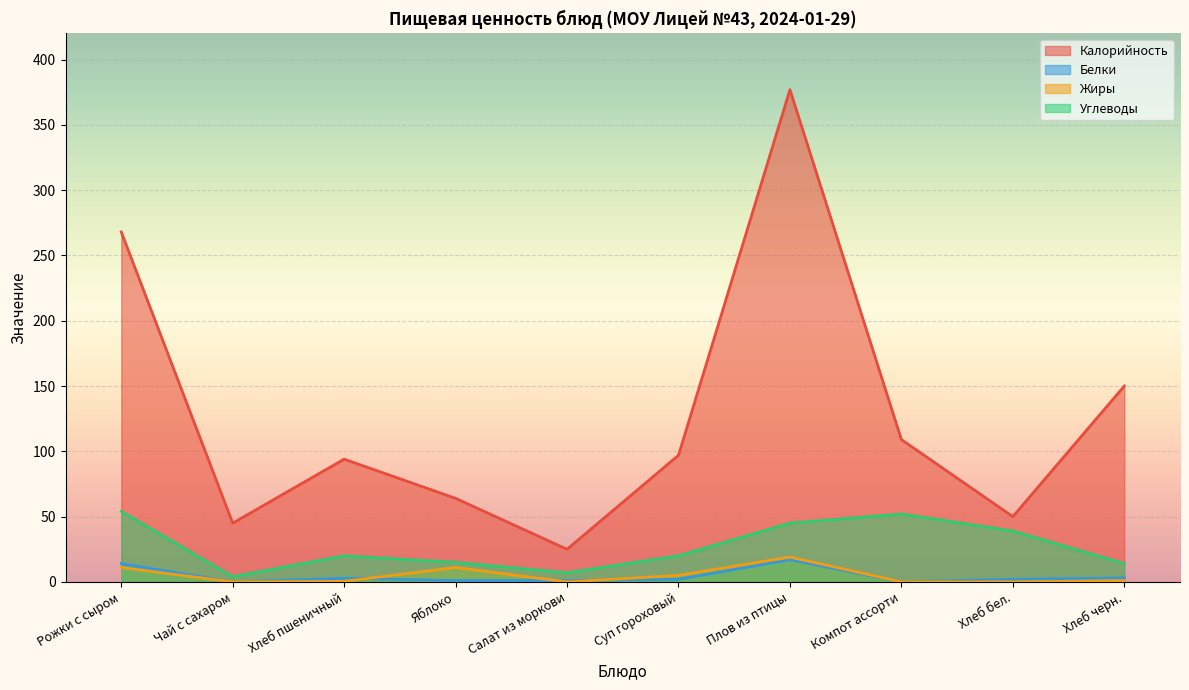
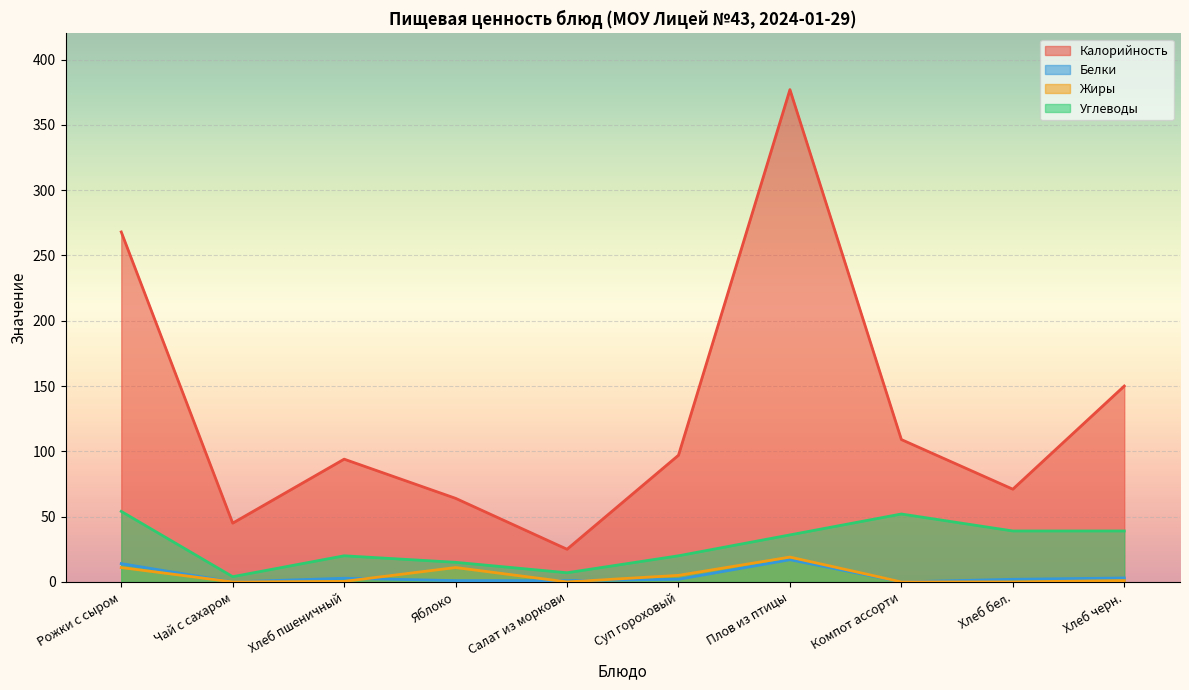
  {
    "Калорийность": {
      "Рожки с сыром": 268,
      "Чай с сахаром": 45,
      "Хлеб пшеничный": 94,
      "Яблоко": 64,
      "Салат из моркови": 25,
      "Суп гороховый": 97,
      "Плов из птицы": 377,
      "Компот ассорти": 109,
-     "Хлеб бел.": 50,
+     "Хлеб бел.": 71,
      "Хлеб черн.": 150
    },
    "Белки": {
      "Рожки с сыром": 14,
      "Хлеб пшеничный": 3,
      "Яблоко": 1,
      "Суп гороховый": 2,
      "Плов из птицы": 17,
      "Хлеб бел.": 2,
      "Хлеб черн.": 3
    },
    "Жиры": {
      "Рожки с сыром": 11,
      "Хлеб пшеничный": 0,
      "Яблоко": 11,
      "Суп гороховый": 5,
      "Плов из птицы": 19,
      "Хлеб бел.": 0,
      "Хлеб черн.": 1
    },
    "Углеводы": {
      "Рожки с сыром": 54,
      "Чай с сахаром": 4,
      "Хлеб пшеничный": 20,
      "Яблоко": 15,
      "Салат из моркови": 7,
      "Суп гороховый": 20,
-     "Плов из птицы": 45,
+     "Плов из птицы": 36,
      "Компот ассорти": 52,
      "Хлеб бел.": 39,
-     "Хлеб черн.": 14
+     "Хлеб черн.": 39
    }
  }
